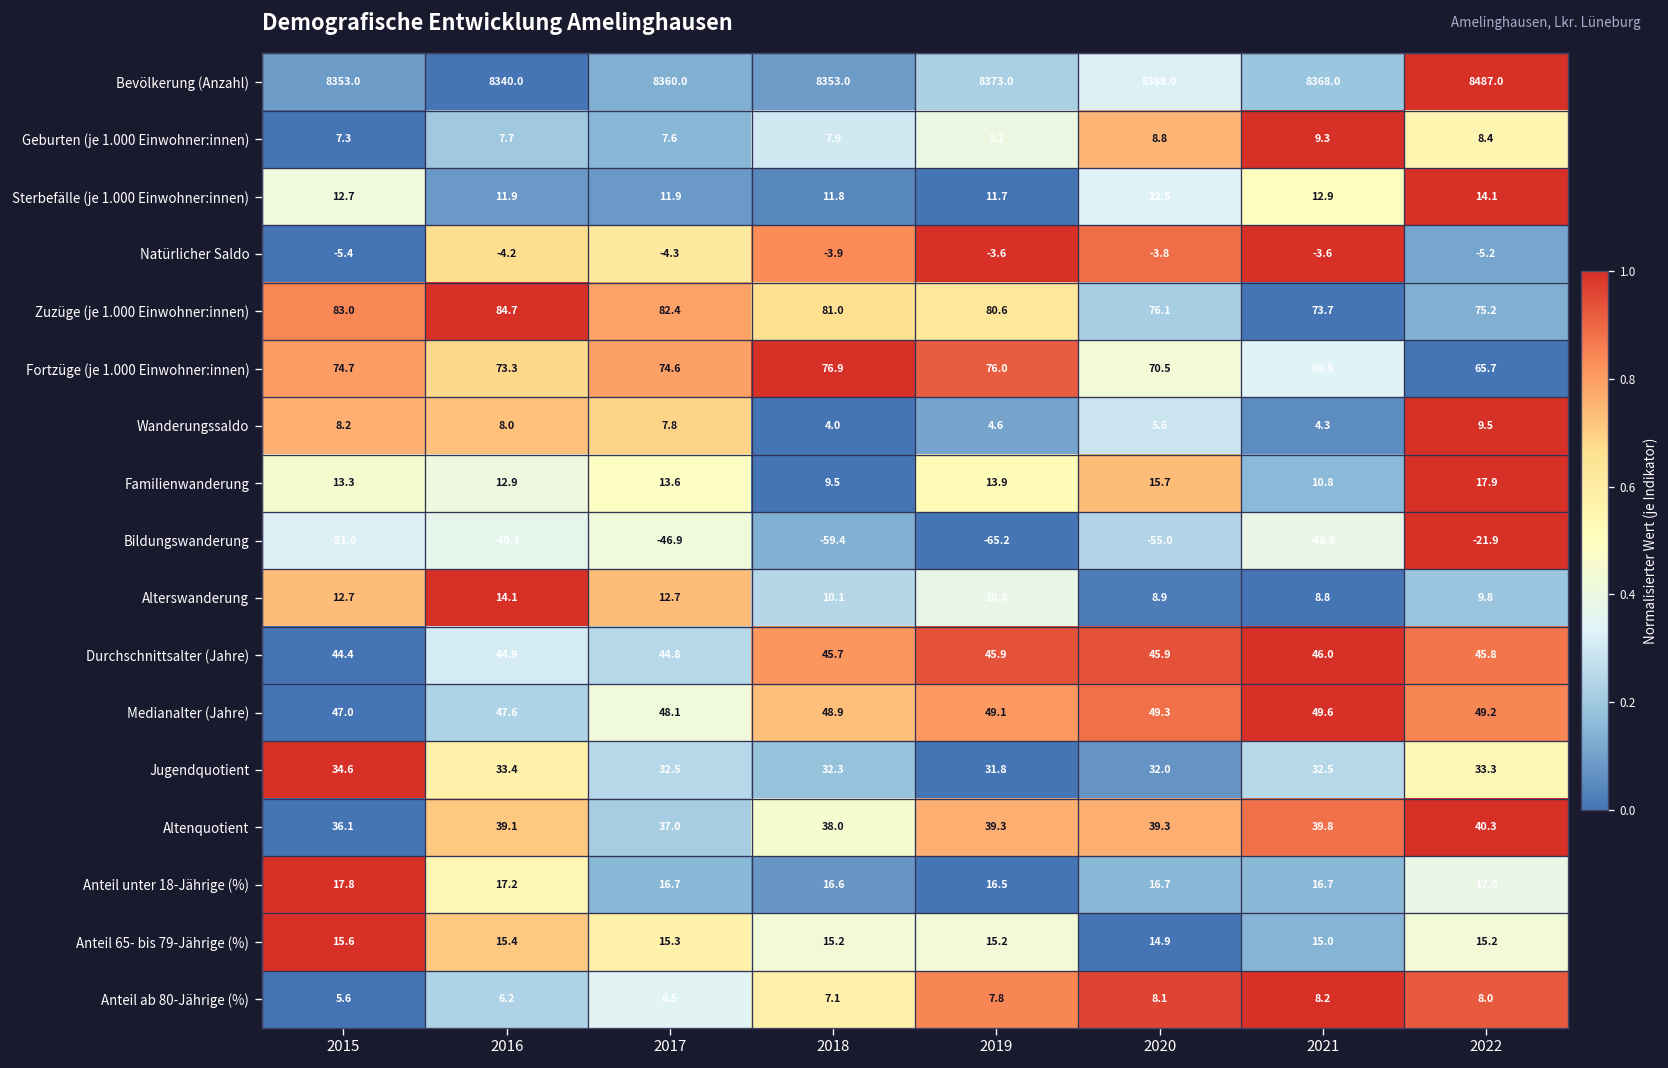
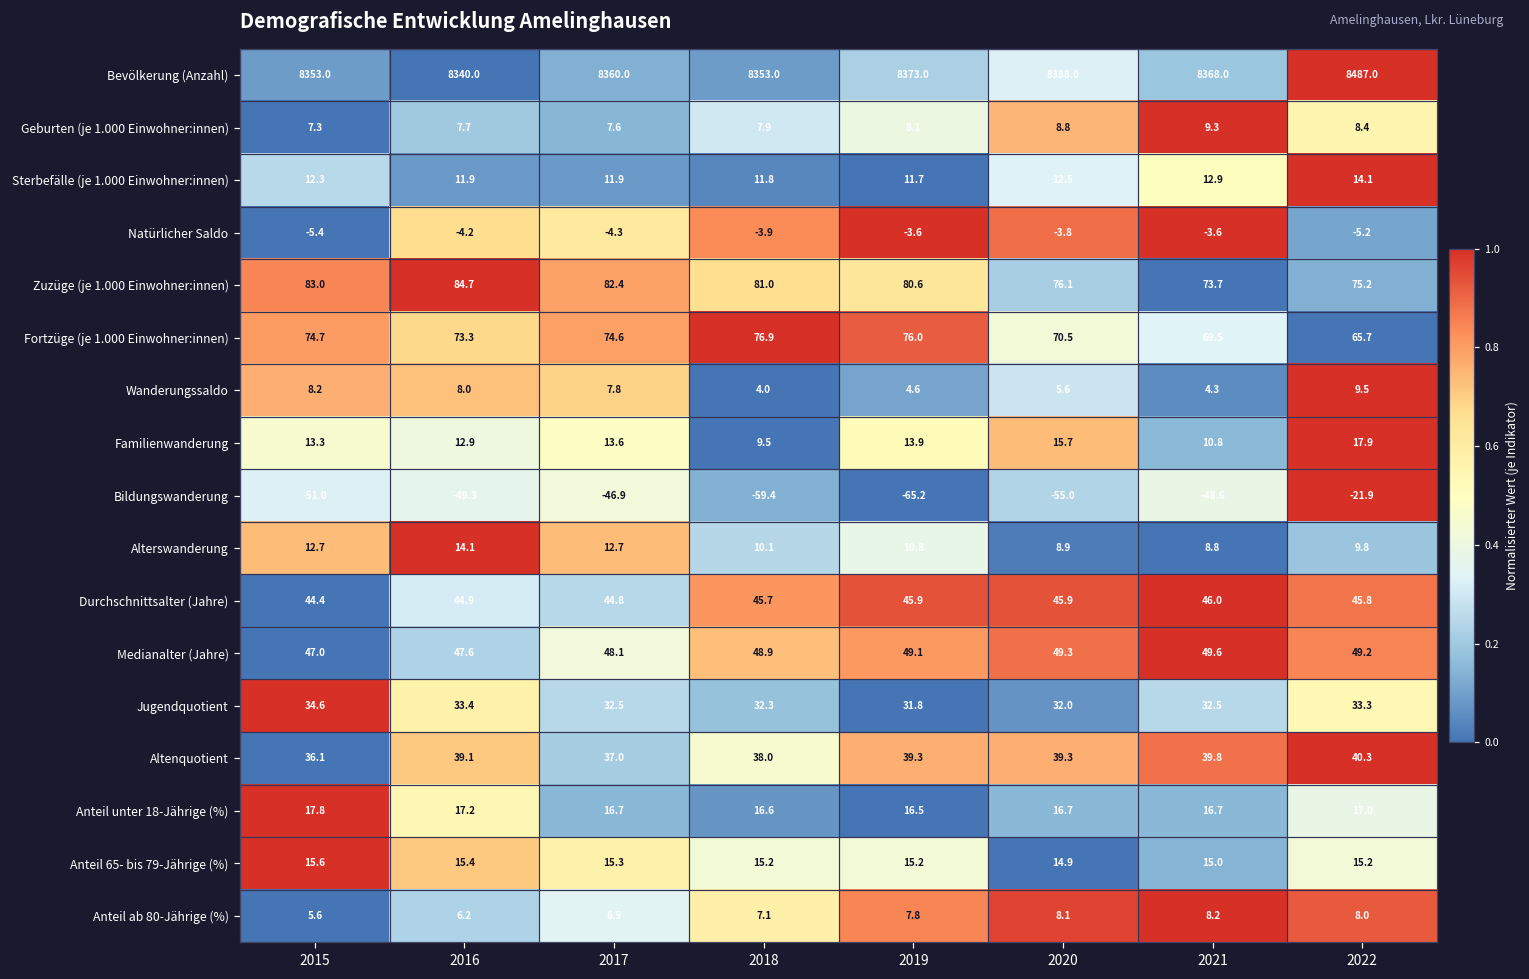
  {
    "Bevölkerung (Anzahl)": {
      "2015": 8353.0,
      "2016": 8340.0,
      "2017": 8360.0,
      "2018": 8353.0,
      "2019": 8373.0,
      "2021": 8368.0,
      "2022": 8487.0
    },
    "Geburten (je 1.000 Einwohner:innen)": {
      "2015": 7.3,
      "2016": 7.7,
      "2017": 7.6,
      "2018": 7.9,
      "2020": 8.8,
      "2021": 9.3,
      "2022": 8.4
    },
    "Sterbefälle (je 1.000 Einwohner:innen)": {
-     "2015": 12.7,
+     "2015": 12.3,
      "2016": 11.9,
      "2017": 11.9,
      "2018": 11.8,
      "2019": 11.7,
      "2021": 12.9,
      "2022": 14.1
    },
    "Natürlicher Saldo": {
      "2015": -5.4,
      "2016": -4.2,
      "2017": -4.3,
      "2018": -3.9,
      "2019": -3.6,
      "2020": -3.8,
      "2021": -3.6,
      "2022": -5.2
    },
    "Zuzüge (je 1.000 Einwohner:innen)": {
      "2015": 83.0,
      "2016": 84.7,
      "2017": 82.4,
      "2018": 81.0,
      "2019": 80.6,
      "2020": 76.1,
      "2021": 73.7,
      "2022": 75.2
    },
    "Fortzüge (je 1.000 Einwohner:innen)": {
      "2015": 74.7,
      "2016": 73.3,
      "2017": 74.6,
      "2018": 76.9,
      "2019": 76.0,
      "2020": 70.5,
      "2022": 65.7
    },
    "Wanderungssaldo": {
      "2015": 8.2,
      "2016": 8.0,
      "2017": 7.8,
      "2018": 4.0,
      "2019": 4.6,
      "2020": 5.6,
      "2021": 4.3,
      "2022": 9.5
    },
    "Familienwanderung": {
      "2015": 13.3,
      "2016": 12.9,
      "2017": 13.6,
      "2018": 9.5,
      "2019": 13.9,
      "2020": 15.7,
      "2021": 10.8,
      "2022": 17.9
    },
    "Bildungswanderung": {
      "2017": -46.9,
      "2018": -59.4,
      "2019": -65.2,
      "2020": -55.0,
      "2022": -21.9
    },
    "Alterswanderung": {
      "2015": 12.7,
      "2016": 14.1,
      "2017": 12.7,
      "2018": 10.1,
      "2020": 8.9,
      "2021": 8.8,
      "2022": 9.8
    },
    "Durchschnittsalter (Jahre)": {
      "2015": 44.4,
      "2017": 44.8,
      "2018": 45.7,
      "2019": 45.9,
      "2020": 45.9,
      "2021": 46.0,
      "2022": 45.8
    },
    "Medianalter (Jahre)": {
      "2015": 47.0,
      "2016": 47.6,
      "2017": 48.1,
      "2018": 48.9,
      "2019": 49.1,
      "2020": 49.3,
      "2021": 49.6,
      "2022": 49.2
    },
    "Jugendquotient": {
      "2015": 34.6,
      "2016": 33.4,
      "2017": 32.5,
      "2018": 32.3,
      "2019": 31.8,
      "2020": 32.0,
      "2021": 32.5,
      "2022": 33.3
    },
    "Altenquotient": {
      "2015": 36.1,
      "2016": 39.1,
      "2017": 37.0,
      "2018": 38.0,
      "2019": 39.3,
      "2020": 39.3,
      "2021": 39.8,
      "2022": 40.3
    },
    "Anteil unter 18-Jährige (%)": {
      "2015": 17.8,
      "2016": 17.2,
      "2017": 16.7,
      "2018": 16.6,
      "2019": 16.5,
      "2020": 16.7,
      "2021": 16.7
    },
    "Anteil 65- bis 79-Jährige (%)": {
      "2015": 15.6,
      "2016": 15.4,
      "2017": 15.3,
      "2018": 15.2,
      "2019": 15.2,
      "2020": 14.9,
      "2021": 15.0,
      "2022": 15.2
    },
    "Anteil ab 80-Jährige (%)": {
      "2015": 5.6,
      "2016": 6.2,
      "2018": 7.1,
      "2019": 7.8,
      "2020": 8.1,
      "2021": 8.2,
      "2022": 8.0
    }
  }
